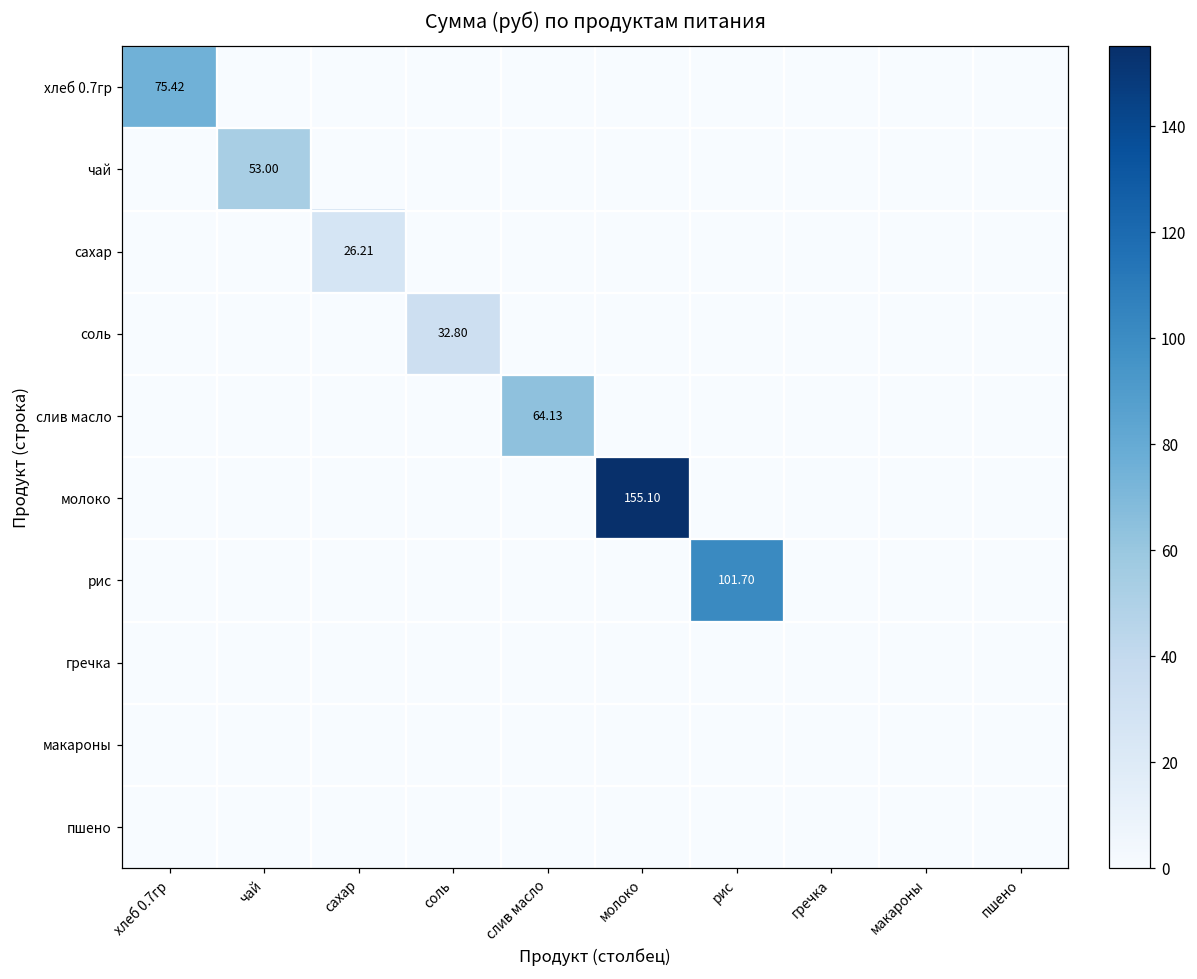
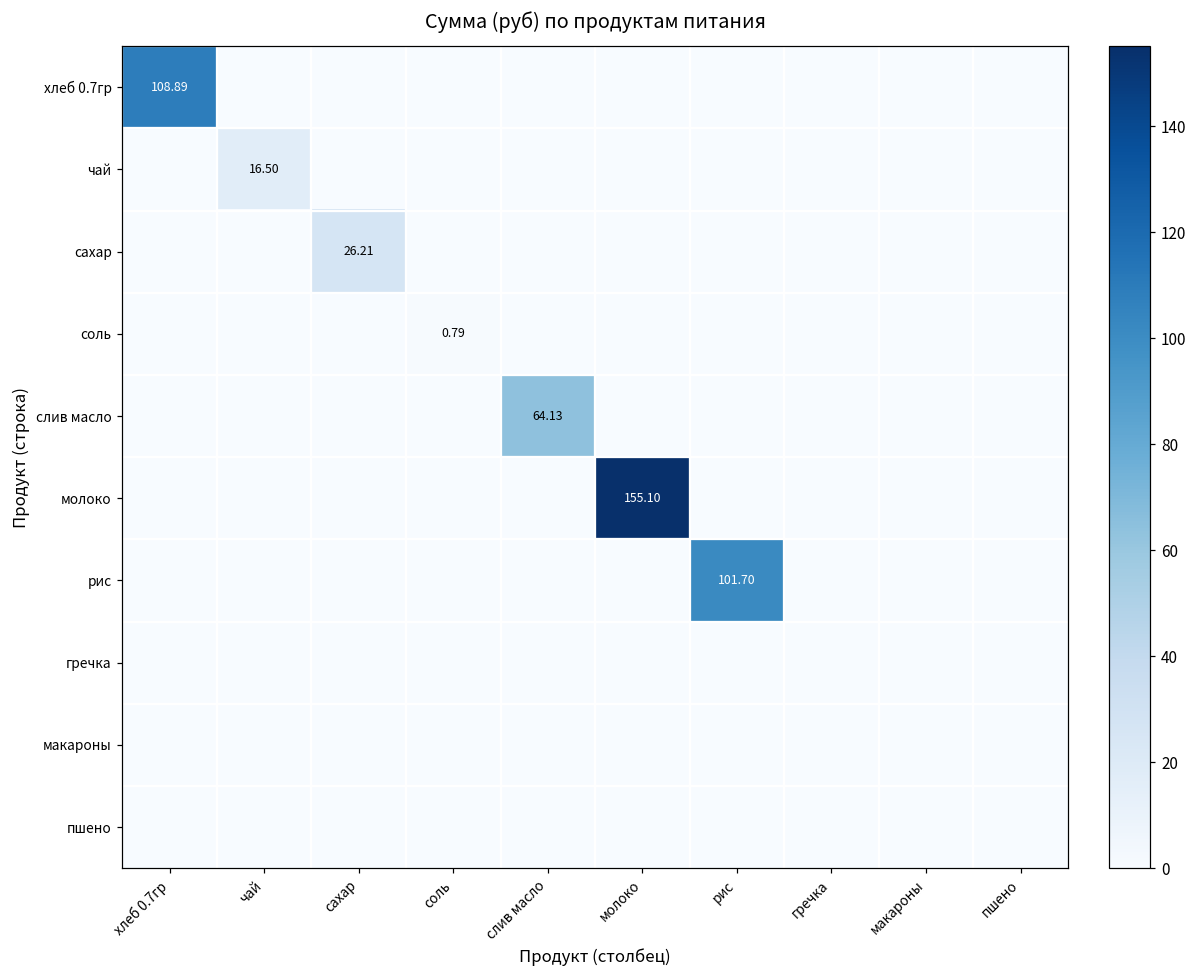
  {
    "хлеб 0.7гр": {
-     "хлеб 0.7гр": 75.42
+     "хлеб 0.7гр": 108.89
    },
    "чай": {
-     "чай": 53.00
+     "чай": 16.50
    },
    "сахар": {
      "сахар": 26.21
    },
    "соль": {
-     "соль": 32.80
+     "соль": 0.79
    },
    "слив масло": {
      "слив масло": 64.13
    },
    "молоко": {
      "молоко": 155.10
    },
    "рис": {
      "рис": 101.70
    }
  }
